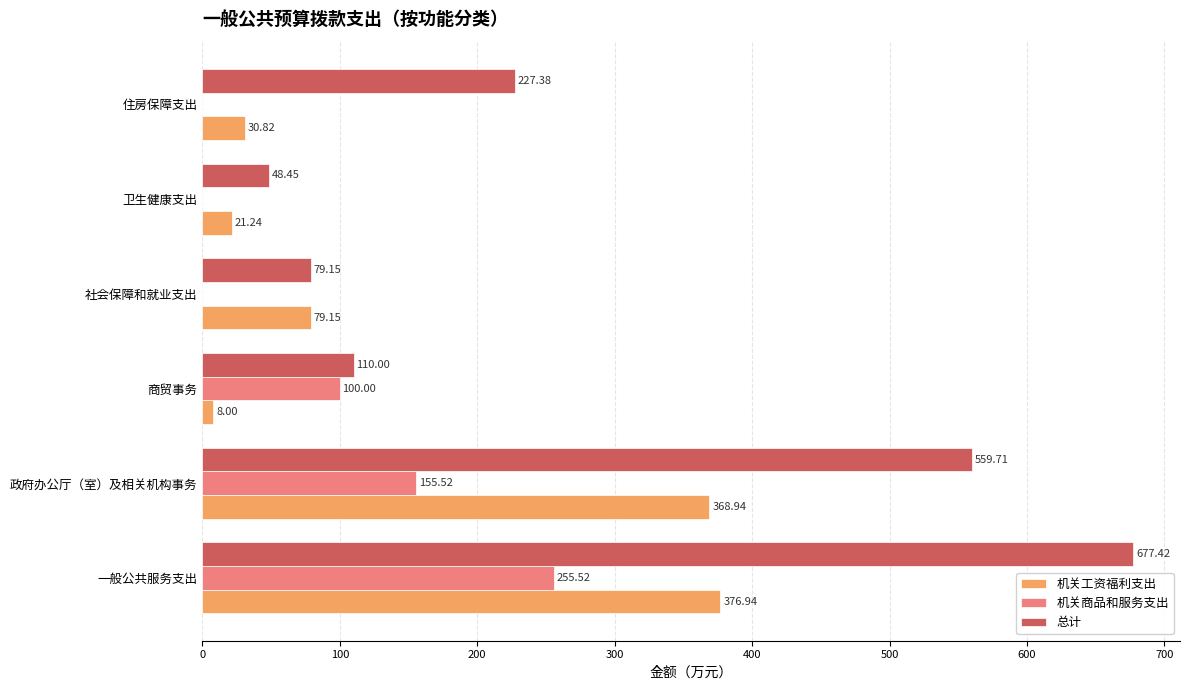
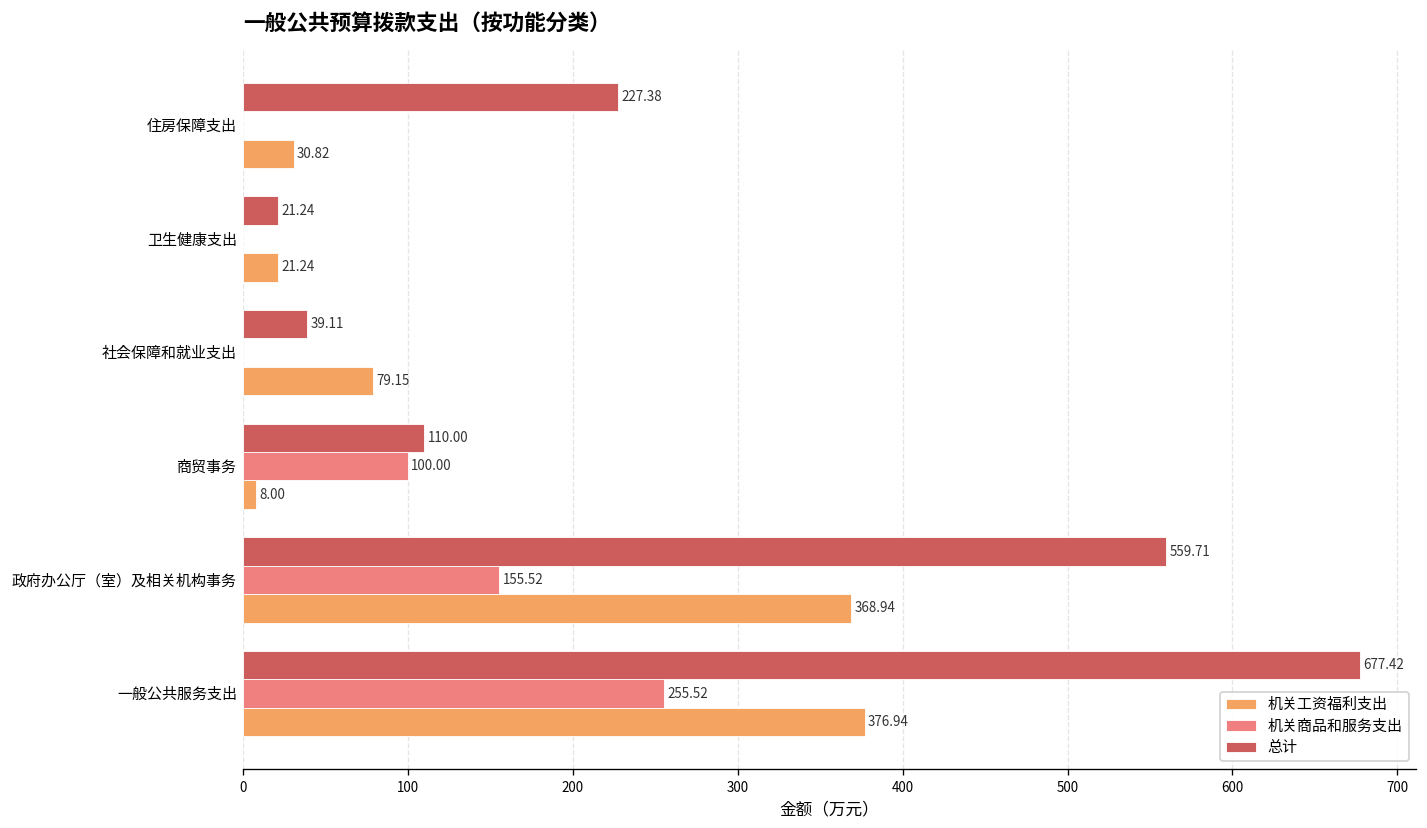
  {
    "总计": {
      "住房保障支出": 227.38,
-     "卫生健康支出": 48.45,
-     "社会保障和就业支出": 79.15,
+     "卫生健康支出": 21.24,
+     "社会保障和就业支出": 39.11,
      "商贸事务": 110.00,
      "政府办公厅（室）及相关机构事务": 559.71,
      "一般公共服务支出": 677.42
    }
  }
